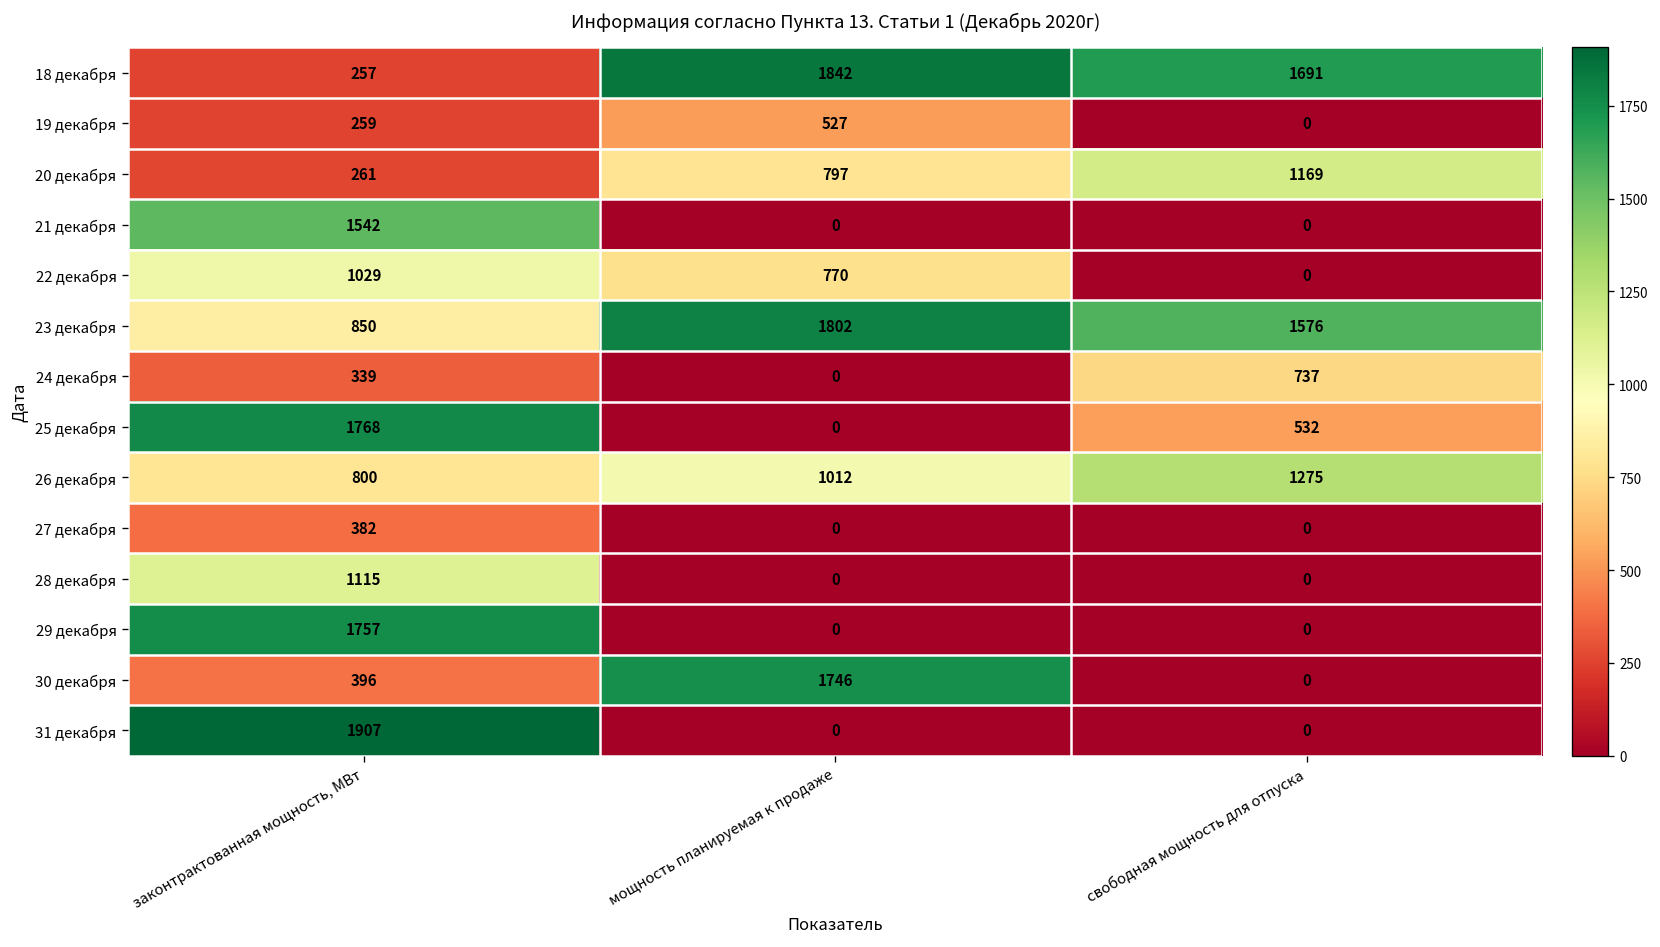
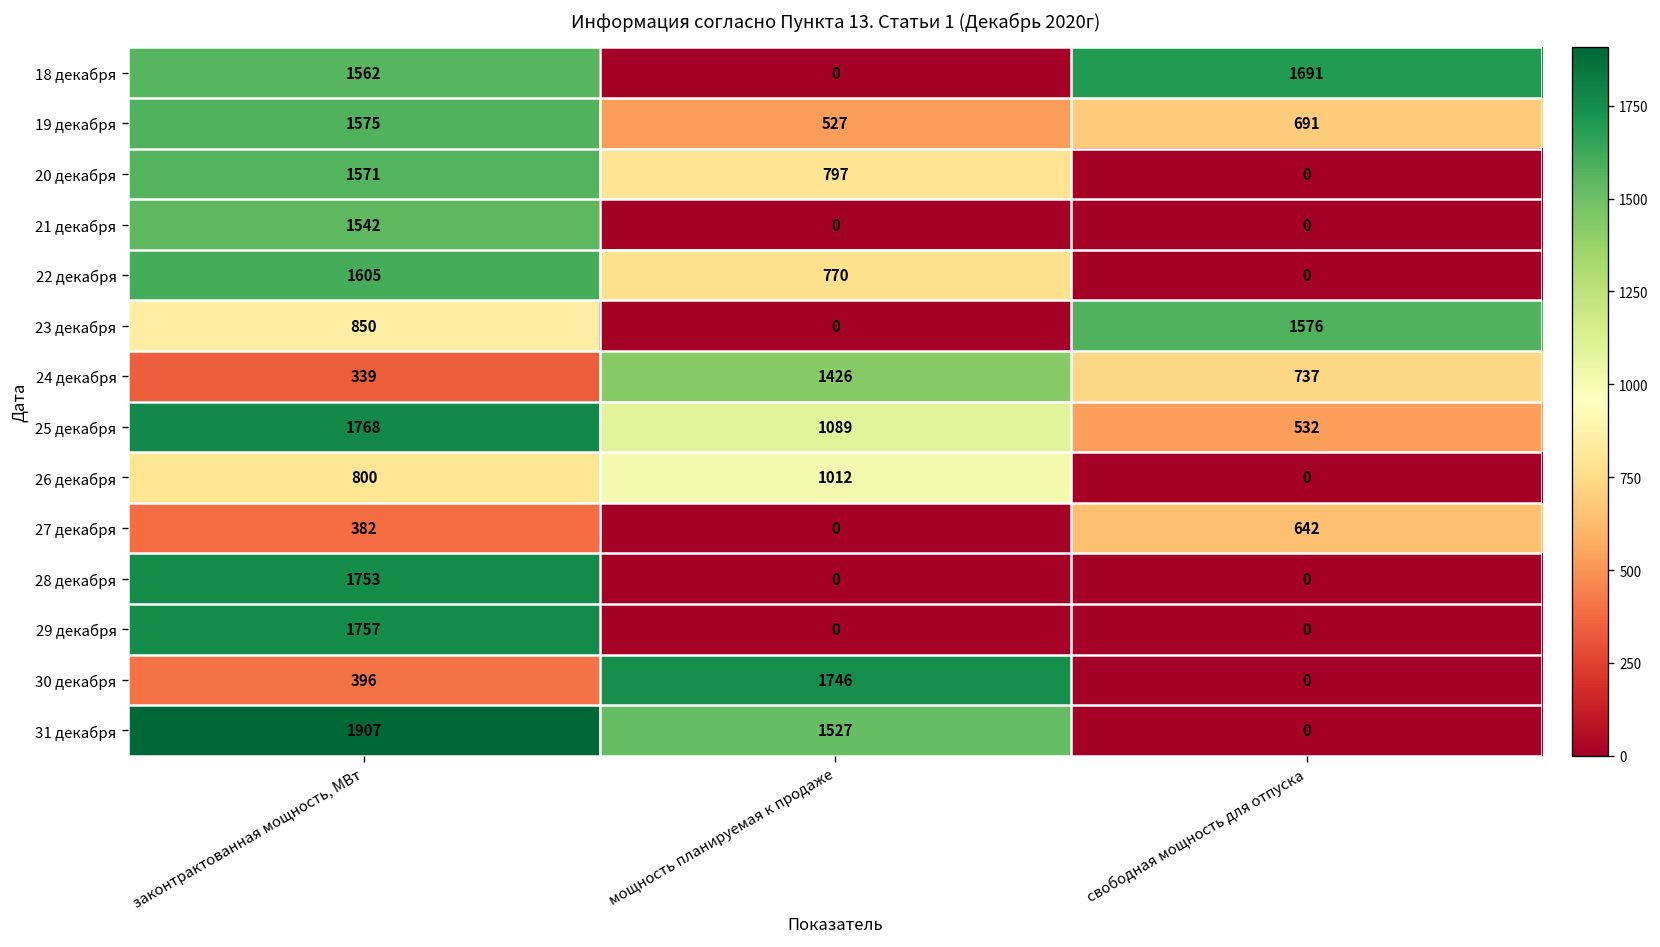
  {
    "18 декабря": {
-     "законтрактованная мощность, МВт": 257,
-     "мощность планируемая к продаже": 1842,
+     "законтрактованная мощность, МВт": 1562,
+     "мощность планируемая к продаже": 0,
      "свободная мощность для отпуска": 1691
    },
    "19 декабря": {
-     "законтрактованная мощность, МВт": 259,
+     "законтрактованная мощность, МВт": 1575,
      "мощность планируемая к продаже": 527,
-     "свободная мощность для отпуска": 0
+     "свободная мощность для отпуска": 691
    },
    "20 декабря": {
-     "законтрактованная мощность, МВт": 261,
+     "законтрактованная мощность, МВт": 1571,
      "мощность планируемая к продаже": 797,
-     "свободная мощность для отпуска": 1169
+     "свободная мощность для отпуска": 0
    },
    "21 декабря": {
      "законтрактованная мощность, МВт": 1542,
      "мощность планируемая к продаже": 0,
      "свободная мощность для отпуска": 0
    },
    "22 декабря": {
-     "законтрактованная мощность, МВт": 1029,
+     "законтрактованная мощность, МВт": 1605,
      "мощность планируемая к продаже": 770,
      "свободная мощность для отпуска": 0
    },
    "23 декабря": {
      "законтрактованная мощность, МВт": 850,
-     "мощность планируемая к продаже": 1802,
+     "мощность планируемая к продаже": 0,
      "свободная мощность для отпуска": 1576
    },
    "24 декабря": {
      "законтрактованная мощность, МВт": 339,
-     "мощность планируемая к продаже": 0,
+     "мощность планируемая к продаже": 1426,
      "свободная мощность для отпуска": 737
    },
    "25 декабря": {
      "законтрактованная мощность, МВт": 1768,
-     "мощность планируемая к продаже": 0,
+     "мощность планируемая к продаже": 1089,
      "свободная мощность для отпуска": 532
    },
    "26 декабря": {
      "законтрактованная мощность, МВт": 800,
      "мощность планируемая к продаже": 1012,
-     "свободная мощность для отпуска": 1275
+     "свободная мощность для отпуска": 0
    },
    "27 декабря": {
      "законтрактованная мощность, МВт": 382,
      "мощность планируемая к продаже": 0,
-     "свободная мощность для отпуска": 0
+     "свободная мощность для отпуска": 642
    },
    "28 декабря": {
-     "законтрактованная мощность, МВт": 1115,
+     "законтрактованная мощность, МВт": 1753,
      "мощность планируемая к продаже": 0,
      "свободная мощность для отпуска": 0
    },
    "29 декабря": {
      "законтрактованная мощность, МВт": 1757,
      "мощность планируемая к продаже": 0,
      "свободная мощность для отпуска": 0
    },
    "30 декабря": {
      "законтрактованная мощность, МВт": 396,
      "мощность планируемая к продаже": 1746,
      "свободная мощность для отпуска": 0
    },
    "31 декабря": {
      "законтрактованная мощность, МВт": 1907,
-     "мощность планируемая к продаже": 0,
+     "мощность планируемая к продаже": 1527,
      "свободная мощность для отпуска": 0
    }
  }
